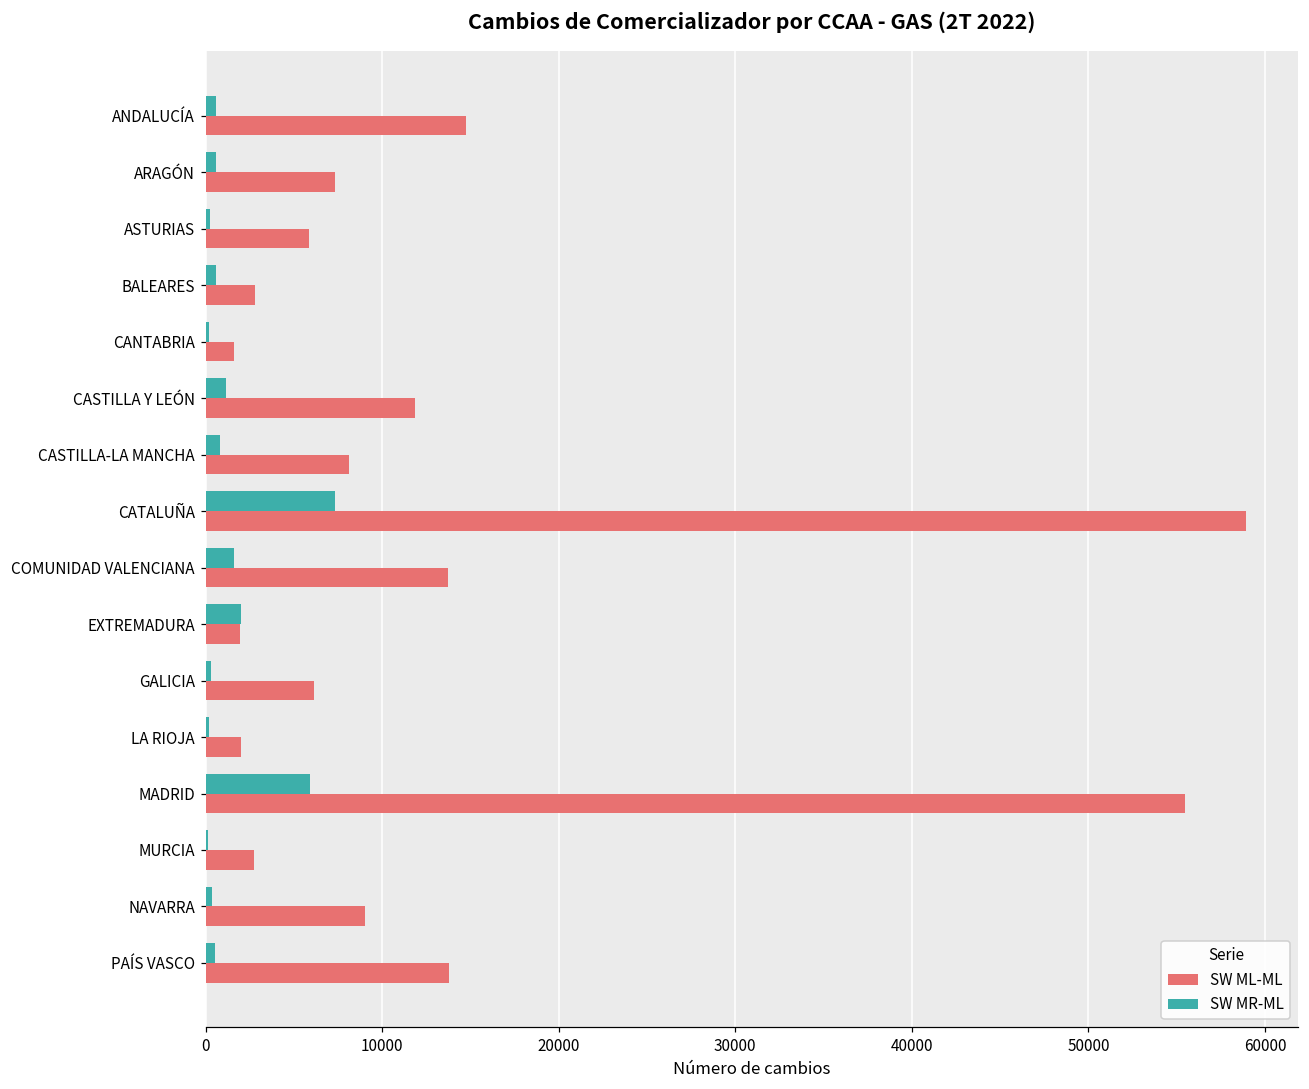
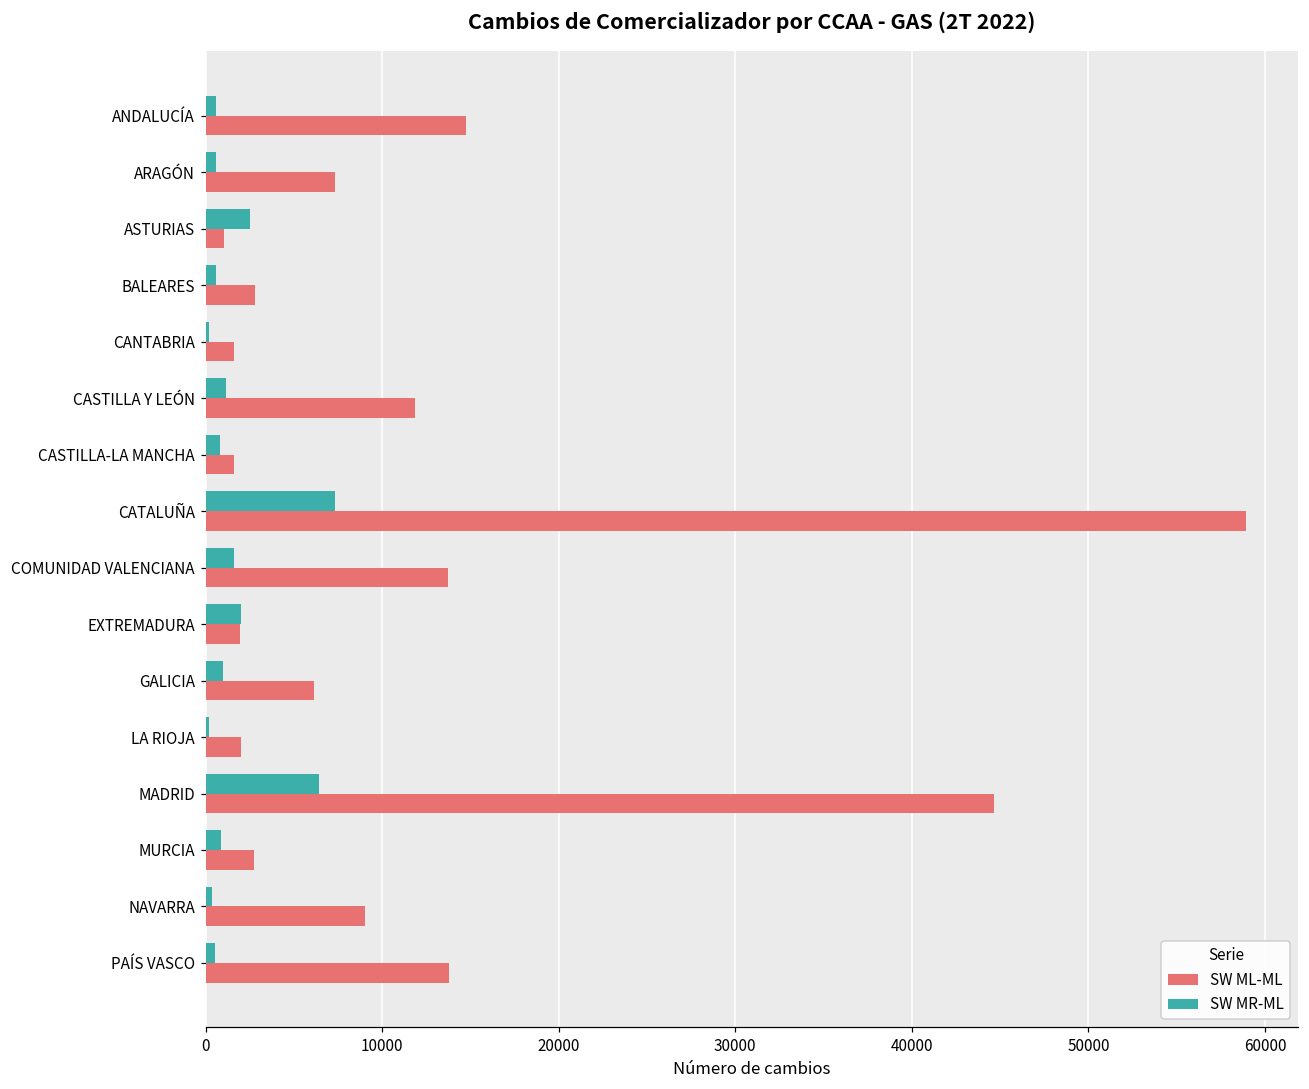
  {
    "SW ML-ML": {
      "ANDALUCÍA": 14700,
      "ARAGÓN": 7300,
-     "ASTURIAS": 5900,
+     "ASTURIAS": 1100,
      "BALEARES": 2800,
      "CANTABRIA": 1600,
      "CASTILLA Y LEÓN": 11800,
-     "CASTILLA-LA MANCHA": 8100,
+     "CASTILLA-LA MANCHA": 1600,
      "CATALUÑA": 58900,
      "COMUNIDAD VALENCIANA": 13700,
      "EXTREMADURA": 2000,
      "GALICIA": 6100,
      "LA RIOJA": 2000,
-     "MADRID": 55500,
+     "MADRID": 44700,
      "MURCIA": 2800,
      "NAVARRA": 9000,
      "PAÍS VASCO": 13800
    },
    "SW MR-ML": {
      "ANDALUCÍA": 600,
      "ARAGÓN": 600,
-     "ASTURIAS": 300,
+     "ASTURIAS": 2500,
      "BALEARES": 600,
      "CANTABRIA": 200,
      "CASTILLA Y LEÓN": 1200,
      "CASTILLA-LA MANCHA": 800,
      "CATALUÑA": 7300,
      "COMUNIDAD VALENCIANA": 1600,
      "EXTREMADURA": 2000,
-     "GALICIA": 300,
+     "GALICIA": 1000,
      "LA RIOJA": 200,
-     "MADRID": 5900,
-     "MURCIA": 100,
+     "MADRID": 6400,
+     "MURCIA": 900,
      "NAVARRA": 300,
      "PAÍS VASCO": 500
    }
  }
